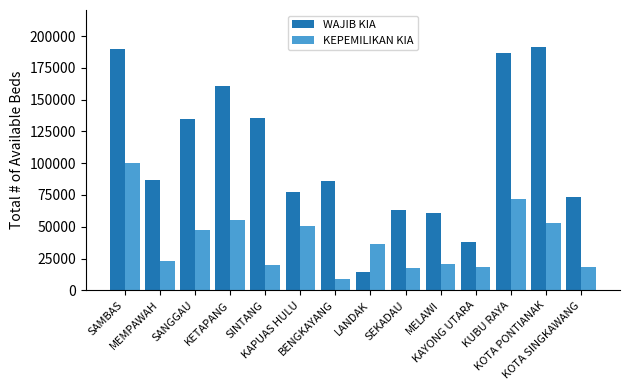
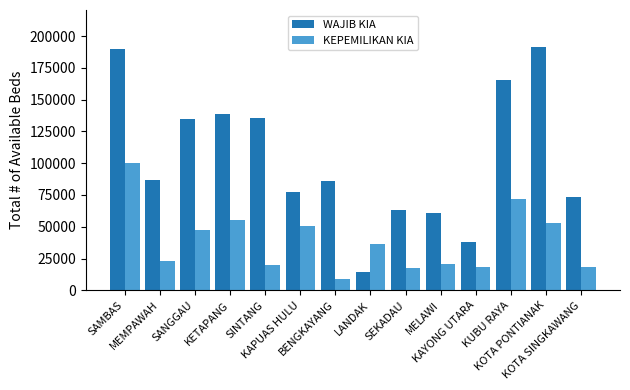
  {
    "WAJIB KIA": {
      "SAMBAS": 190000,
      "MEMPAWAH": 87000,
      "SANGGAU": 135000,
-     "KETAPANG": 160000,
+     "KETAPANG": 139000,
      "SINTANG": 135000,
      "KAPUAS HULU": 77000,
      "BENGKAYANG": 86000,
      "LANDAK": 14000,
      "SEKADAU": 63000,
      "MELAWI": 61000,
      "KAYONG UTARA": 38000,
-     "KUBU RAYA": 187000,
+     "KUBU RAYA": 165000,
      "KOTA PONTIANAK": 192000,
      "KOTA SINGKAWANG": 73000
    },
    "KEPEMILIKAN KIA": {
      "SAMBAS": 100000,
      "MEMPAWAH": 23000,
      "SANGGAU": 48000,
      "KETAPANG": 55000,
      "SINTANG": 20000,
      "KAPUAS HULU": 50000,
      "BENGKAYANG": 9000,
      "LANDAK": 36000,
      "SEKADAU": 18000,
      "MELAWI": 21000,
      "KAYONG UTARA": 19000,
      "KUBU RAYA": 72000,
      "KOTA PONTIANAK": 53000,
      "KOTA SINGKAWANG": 18000
    }
  }
